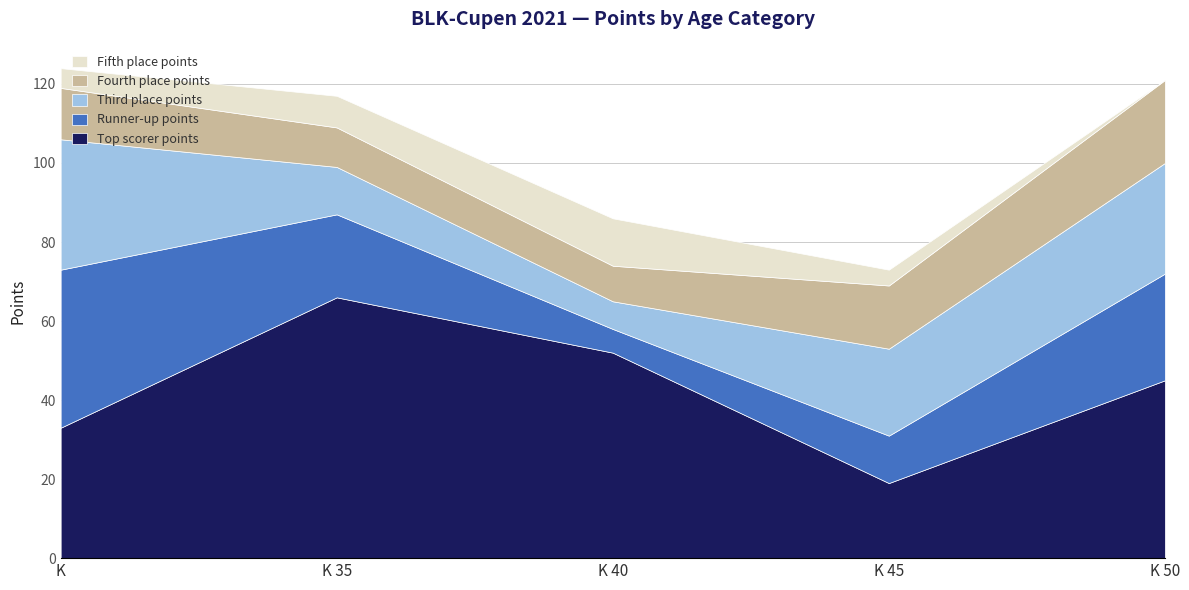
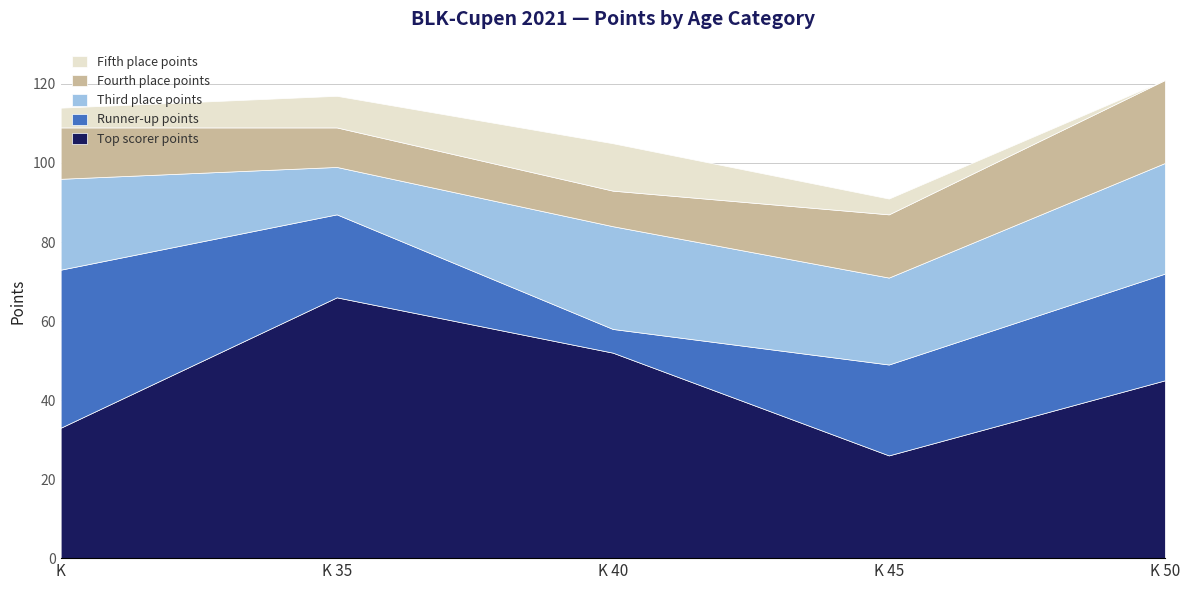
  {
    "Top scorer points": {
-     "K 45": 19
+     "K 45": 26
    },
    "Runner-up points": {
-     "K 45": 12
+     "K 45": 23
    },
    "Third place points": {
-     "K": 33,
-     "K 40": 7
+     "K": 23,
+     "K 40": 26
    },
    "Fifth place points": {
      "K": 5,
      "K 35": 8,
      "K 40": 12,
      "K 45": 4
    }
  }
